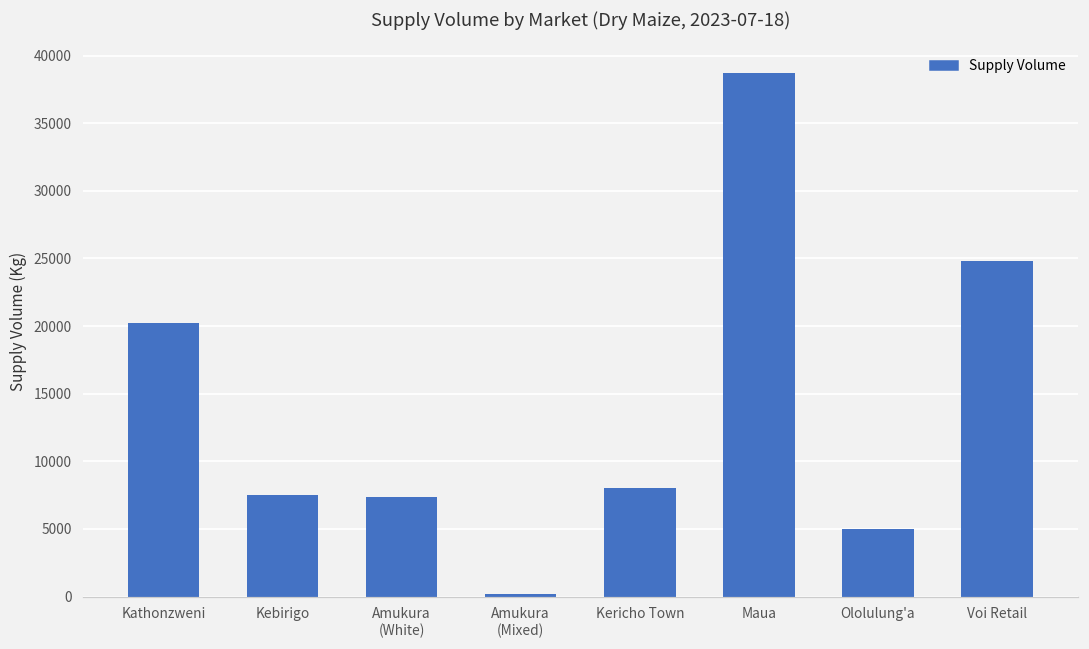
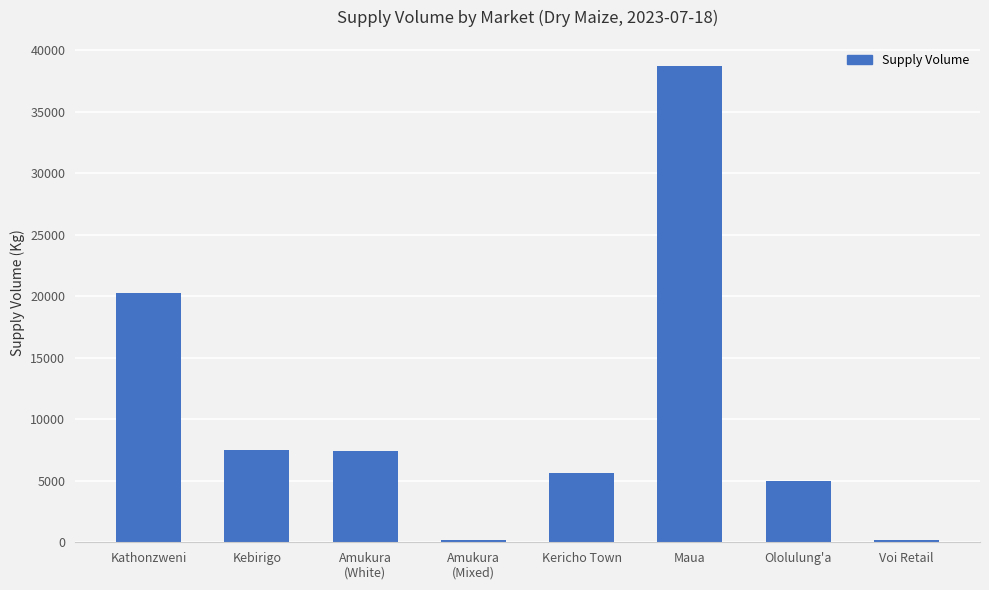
  {
    "Kathonzweni": 20300,
    "Kebirigo": 7500,
    "Amukura (White)": 7400,
-   "Kericho Town": 8000,
+   "Kericho Town": 5700,
    "Maua": 38700,
    "Ololulung'a": 5000,
-   "Voi Retail": 24800
+   "Voi Retail": 200
  }
